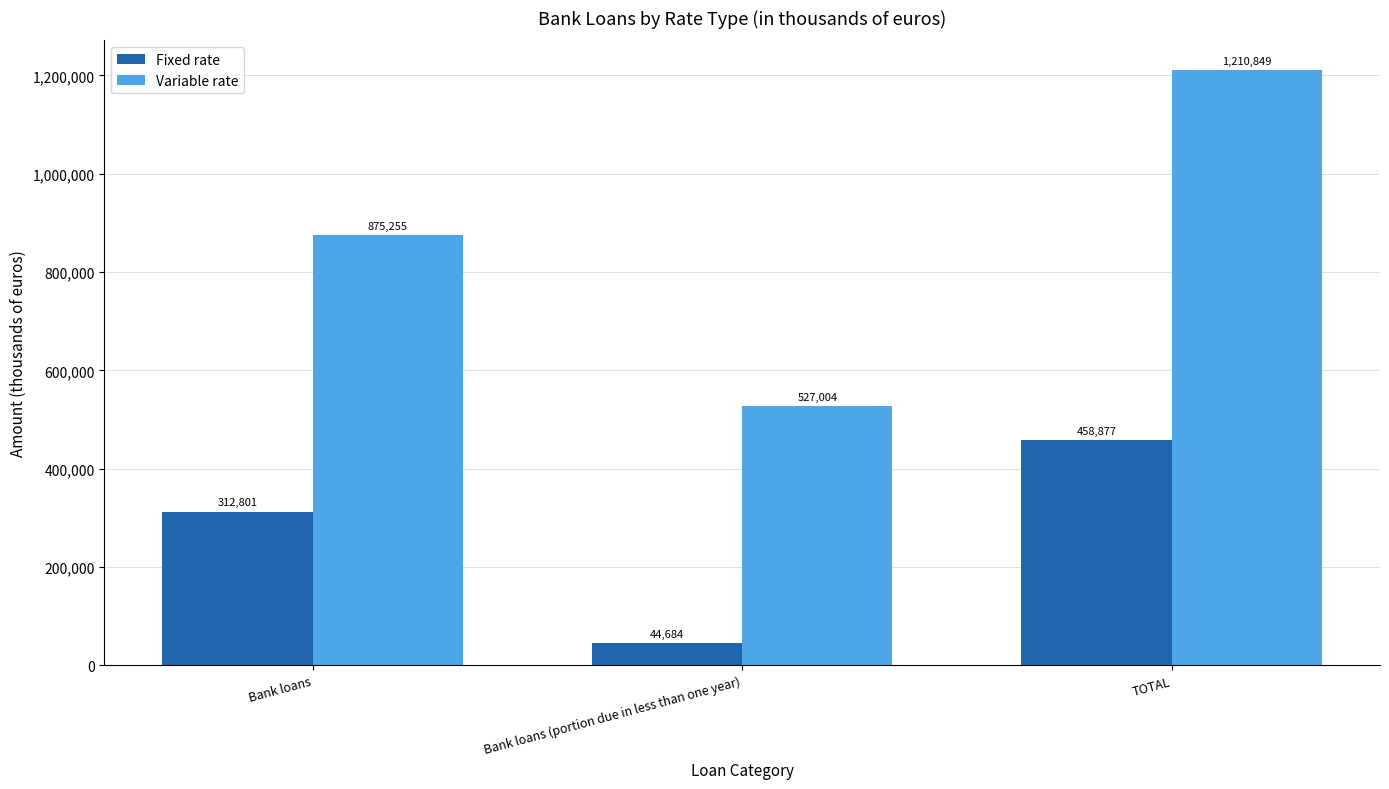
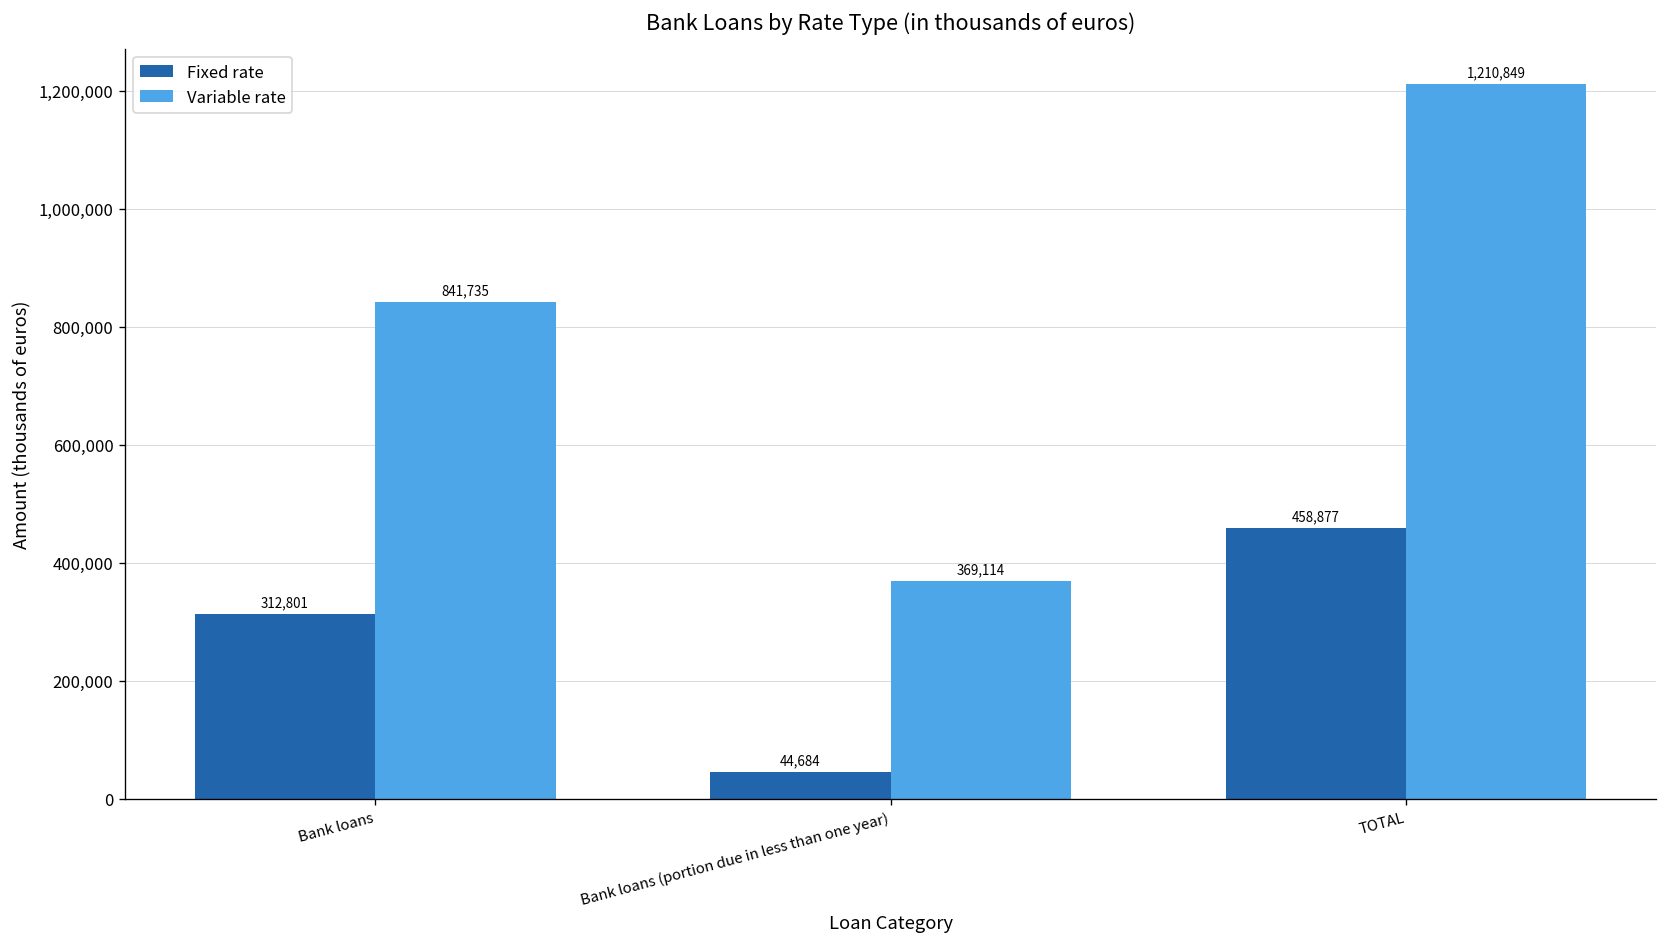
  {
    "Fixed rate": {
      "Bank loans": "312,801",
      "Bank loans (portion due in less than one year)": "44,684",
      "TOTAL": "458,877"
    },
    "Variable rate": {
-     "Bank loans": "875,255",
-     "Bank loans (portion due in less than one year)": "527,004",
+     "Bank loans": "841,735",
+     "Bank loans (portion due in less than one year)": "369,114",
      "TOTAL": "1,210,849"
    }
  }
